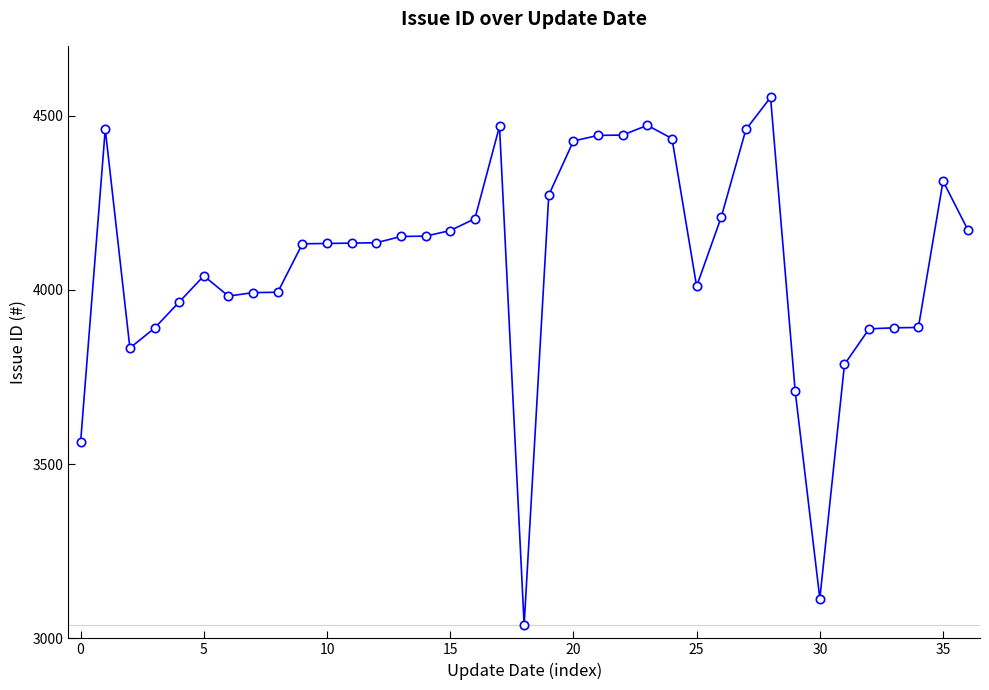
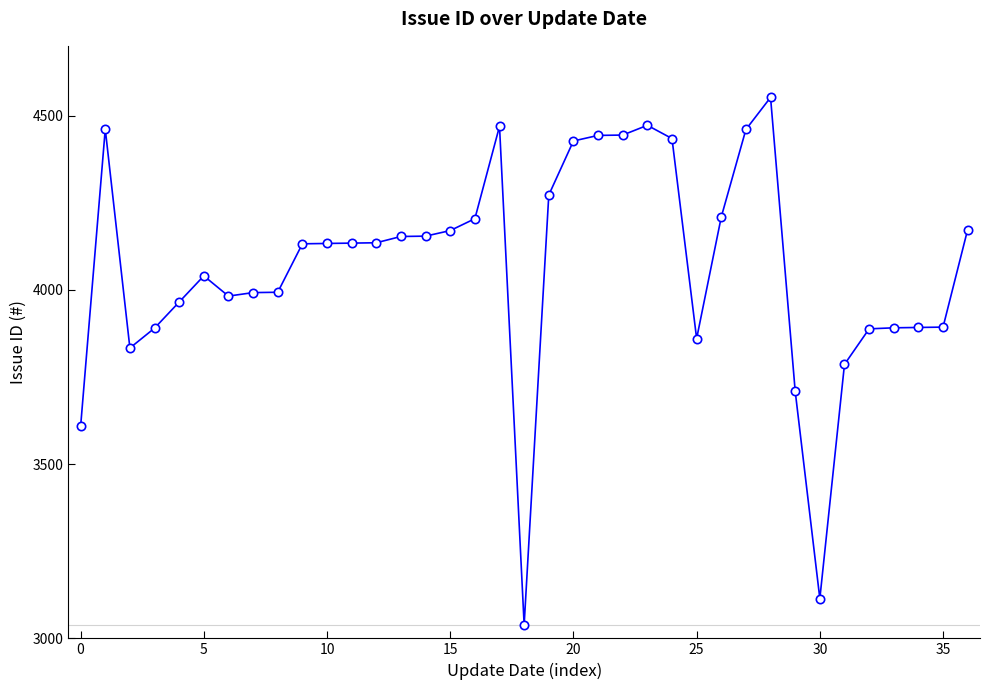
  {
-   "0": 3560,
+   "0": 3610,
    "5": 4040,
    "10": 4130,
    "15": 4170,
    "20": 4430,
-   "25": 4010,
+   "25": 3860,
    "30": 3110,
-   "35": 4310
+   "35": 3890
  }
